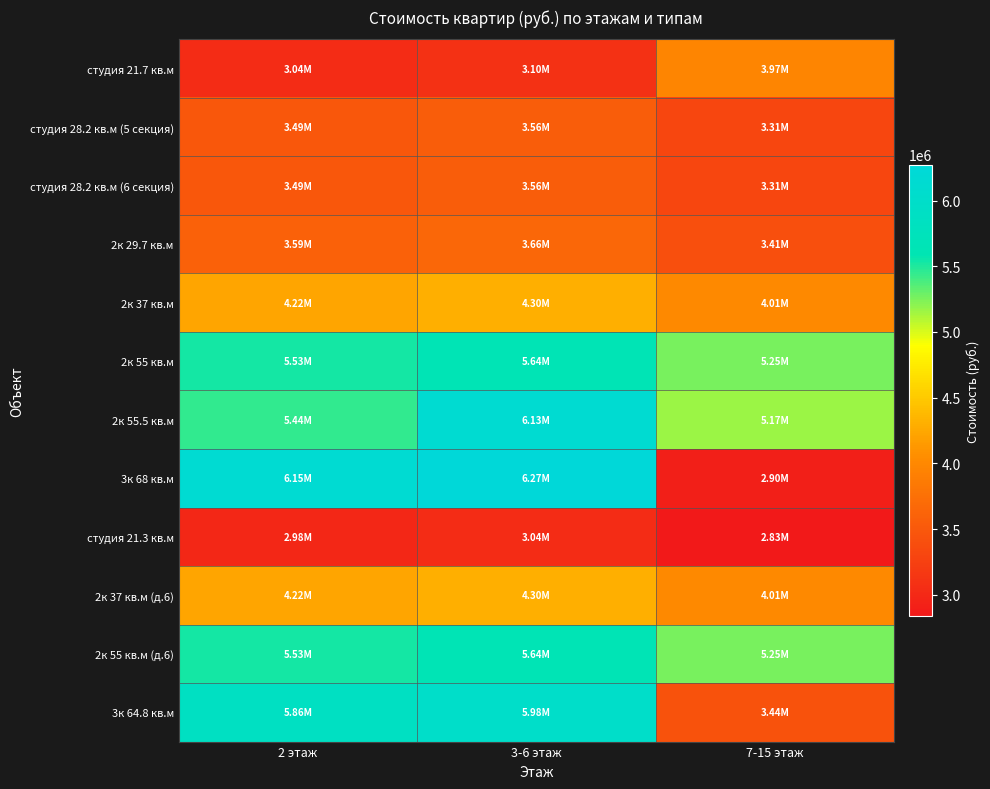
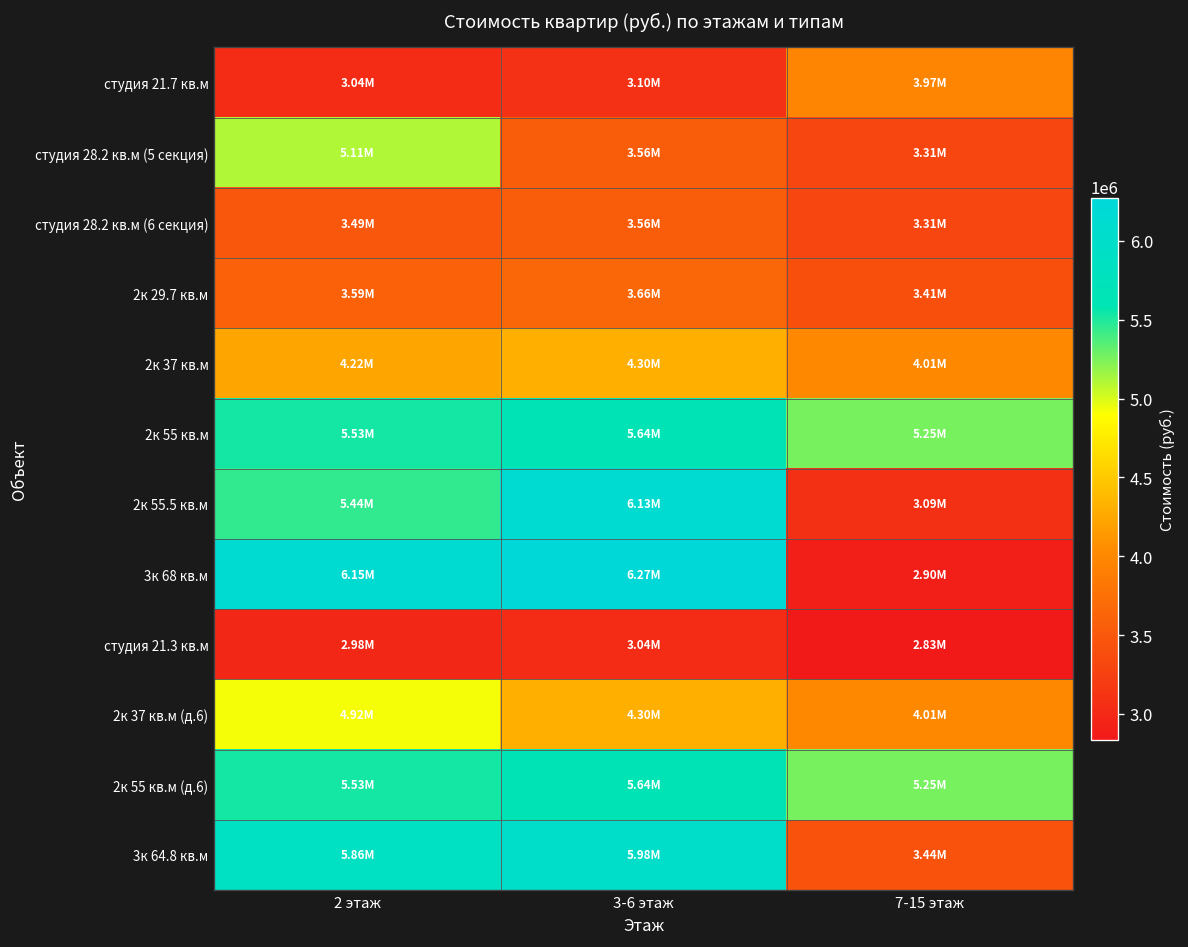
  {
    "студия 21.7 кв.м": {
      "2 этаж": "3.04M",
      "3-6 этаж": "3.10M",
      "7-15 этаж": "3.97M"
    },
    "студия 28.2 кв.м (5 секция)": {
-     "2 этаж": "3.49M",
+     "2 этаж": "5.11M",
      "3-6 этаж": "3.56M",
      "7-15 этаж": "3.31M"
    },
    "студия 28.2 кв.м (6 секция)": {
      "2 этаж": "3.49M",
      "3-6 этаж": "3.56M",
      "7-15 этаж": "3.31M"
    },
    "2к 29.7 кв.м": {
      "2 этаж": "3.59M",
      "3-6 этаж": "3.66M",
      "7-15 этаж": "3.41M"
    },
    "2к 37 кв.м": {
      "2 этаж": "4.22M",
      "3-6 этаж": "4.30M",
      "7-15 этаж": "4.01M"
    },
    "2к 55 кв.м": {
      "2 этаж": "5.53M",
      "3-6 этаж": "5.64M",
      "7-15 этаж": "5.25M"
    },
    "2к 55.5 кв.м": {
      "2 этаж": "5.44M",
      "3-6 этаж": "6.13M",
-     "7-15 этаж": "5.17M"
+     "7-15 этаж": "3.09M"
    },
    "3к 68 кв.м": {
      "2 этаж": "6.15M",
      "3-6 этаж": "6.27M",
      "7-15 этаж": "2.90M"
    },
    "студия 21.3 кв.м": {
      "2 этаж": "2.98M",
      "3-6 этаж": "3.04M",
      "7-15 этаж": "2.83M"
    },
    "2к 37 кв.м (д.6)": {
-     "2 этаж": "4.22M",
+     "2 этаж": "4.92M",
      "3-6 этаж": "4.30M",
      "7-15 этаж": "4.01M"
    },
    "2к 55 кв.м (д.6)": {
      "2 этаж": "5.53M",
      "3-6 этаж": "5.64M",
      "7-15 этаж": "5.25M"
    },
    "3к 64.8 кв.м": {
      "2 этаж": "5.86M",
      "3-6 этаж": "5.98M",
      "7-15 этаж": "3.44M"
    }
  }
